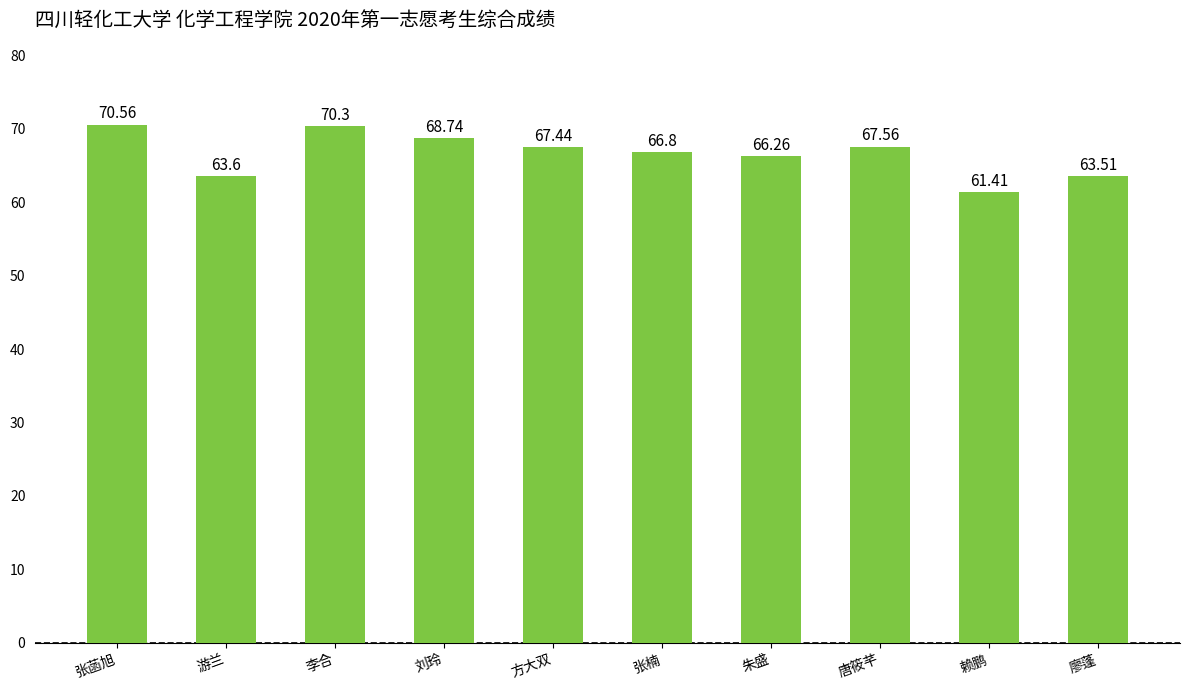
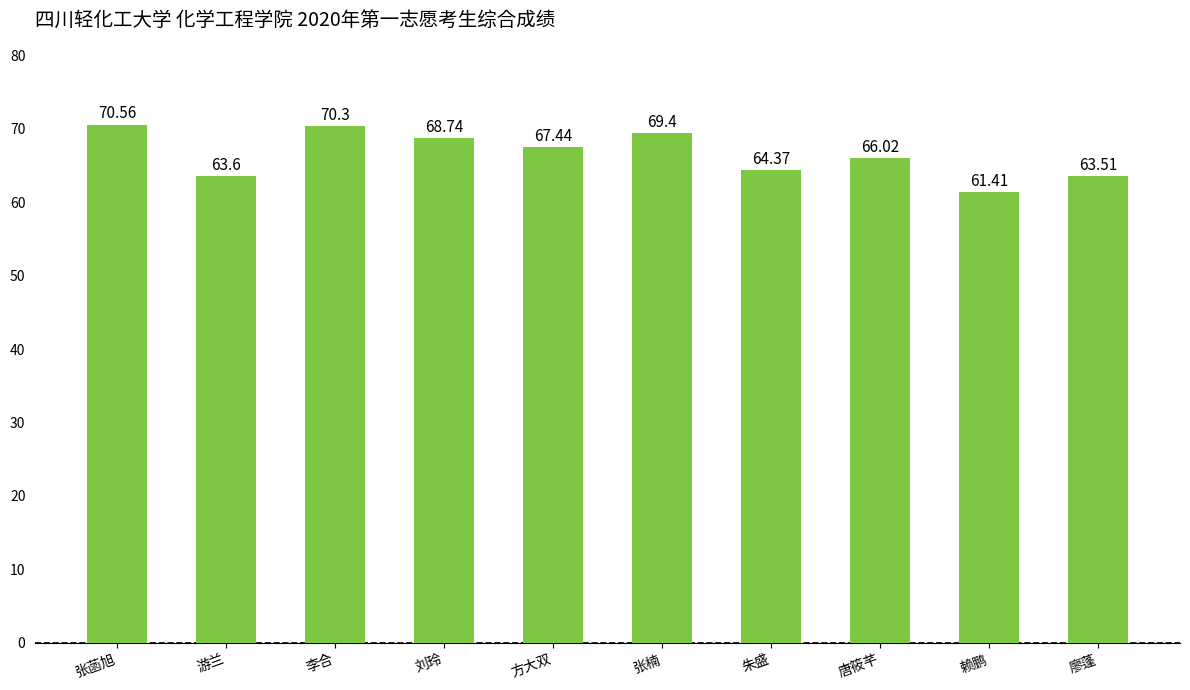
  {
    "张菡旭": 70.56,
    "游兰": 63.6,
    "李合": 70.3,
    "刘玲": 68.74,
    "方大双": 67.44,
-   "张楠": 66.8,
-   "朱盛": 66.26,
-   "唐筱芊": 67.56,
+   "张楠": 69.4,
+   "朱盛": 64.37,
+   "唐筱芊": 66.02,
    "赖鹏": 61.41,
    "廖蓬": 63.51
  }
